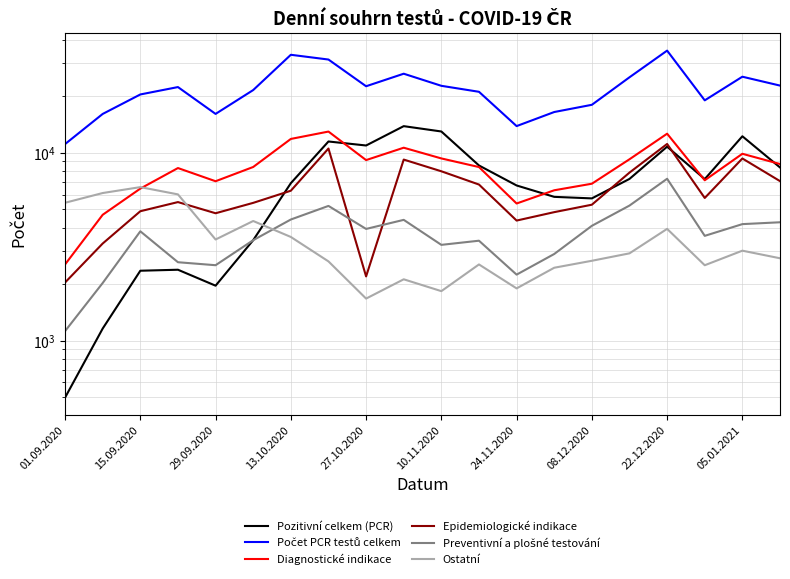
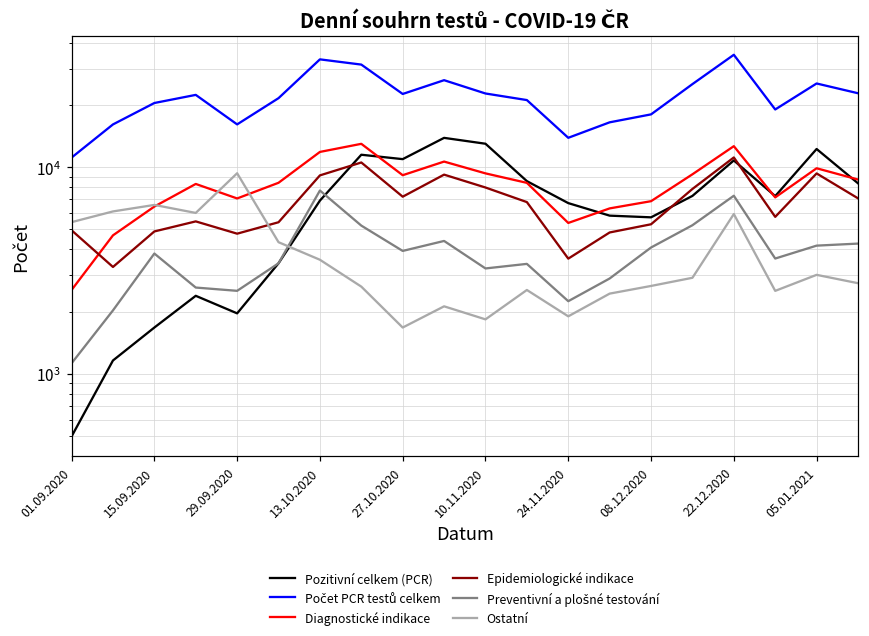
  {
    "Pozitivní celkem (PCR)": {
      "01.09.2020": 500,
-     "15.09.2020": 2400,
+     "15.09.2020": 1700,
      "29.09.2020": 2000,
      "13.10.2020": 6900,
      "27.10.2020": 11000,
      "10.11.2020": 13000,
      "24.11.2020": 6700,
      "08.12.2020": 5700,
      "22.12.2020": 11000,
      "05.01.2021": 12000
    },
    "Počet PCR testů celkem": {
      "01.09.2020": 11000,
      "15.09.2020": 20000,
      "29.09.2020": 16000,
      "13.10.2020": 33000,
      "27.10.2020": 23000,
      "10.11.2020": 23000,
      "24.11.2020": 14000,
      "08.12.2020": 18000,
      "22.12.2020": 35000,
      "05.01.2021": 25000
    },
    "Diagnostické indikace": {
      "01.09.2020": 2500,
      "29.09.2020": 7100,
      "13.10.2020": 12000,
      "27.10.2020": 9000,
      "10.11.2020": 9000,
      "24.11.2020": 5400,
      "08.12.2020": 6900,
      "22.12.2020": 13000,
      "05.01.2021": 10000
    },
    "Epidemiologické indikace": {
-     "01.09.2020": 2000,
+     "01.09.2020": 5000,
      "15.09.2020": 4900,
      "29.09.2020": 4800,
-     "13.10.2020": 6300,
-     "27.10.2020": 2200,
+     "13.10.2020": 9000,
+     "27.10.2020": 7200,
      "10.11.2020": 8000,
-     "24.11.2020": 4400,
+     "24.11.2020": 3600,
      "08.12.2020": 5300,
      "22.12.2020": 11000,
      "05.01.2021": 9000
    },
    "Preventivní a plošné testování": {
      "01.09.2020": 1100,
      "15.09.2020": 3800,
      "29.09.2020": 2500,
-     "13.10.2020": 4400,
+     "13.10.2020": 7700,
      "27.10.2020": 3900,
      "10.11.2020": 3200,
      "24.11.2020": 2200,
      "08.12.2020": 4100,
      "22.12.2020": 7300,
      "05.01.2021": 4200
    },
    "Ostatní": {
      "01.09.2020": 5400,
-     "29.09.2020": 3500,
+     "29.09.2020": 9000,
      "13.10.2020": 3600,
      "27.10.2020": 1700,
      "10.11.2020": 1800,
      "24.11.2020": 1900,
      "08.12.2020": 2700,
-     "22.12.2020": 3900,
+     "22.12.2020": 5900,
      "05.01.2021": 3000
    }
  }
